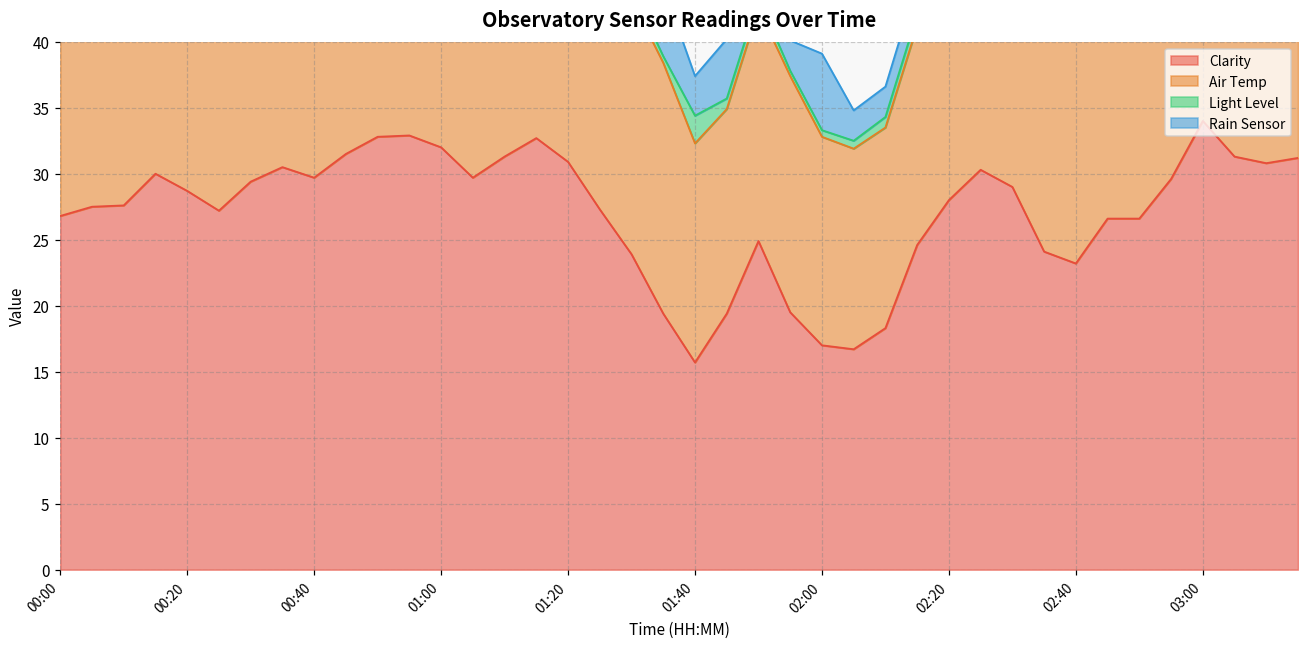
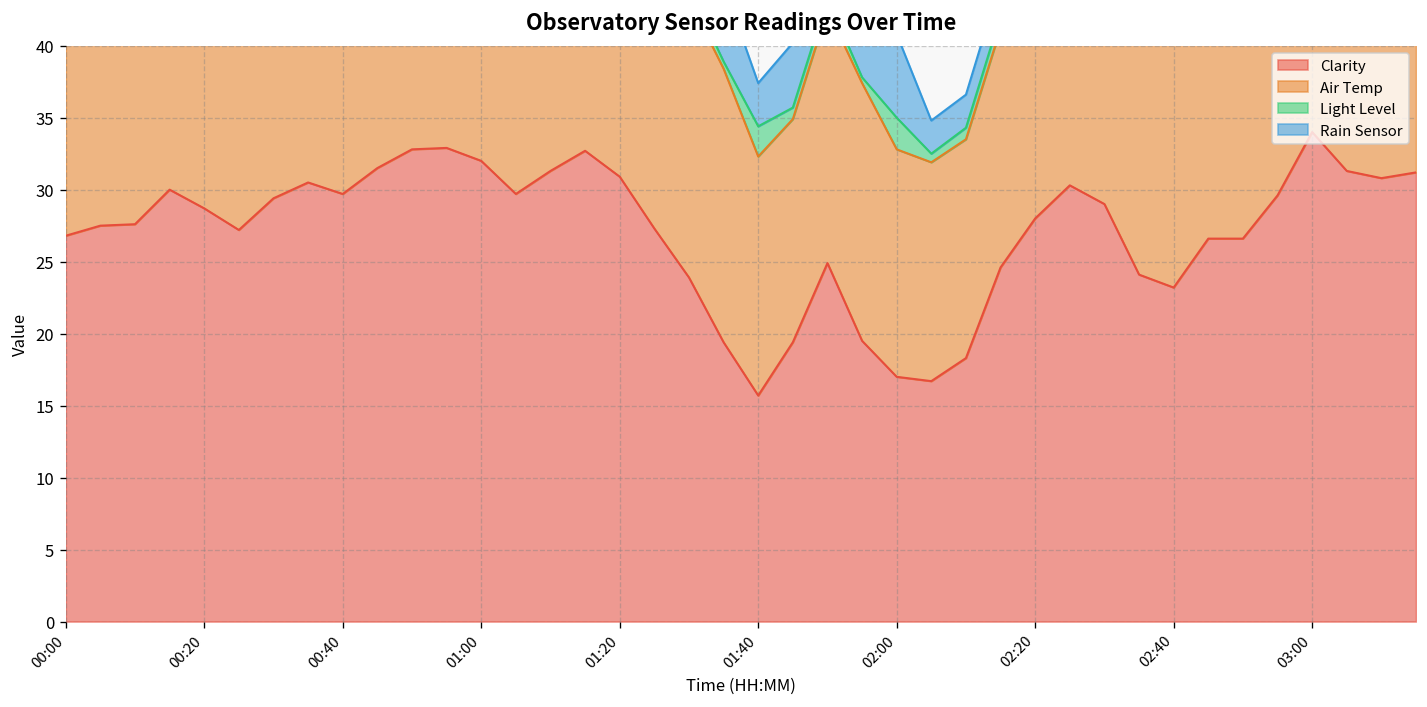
  {
    "Light Level": {
      "01:40": 2.1,
-     "02:00": 0.5
+     "02:00": 2.2
    },
    "Rain Sensor": {
      "01:40": 3.0
    }
  }
